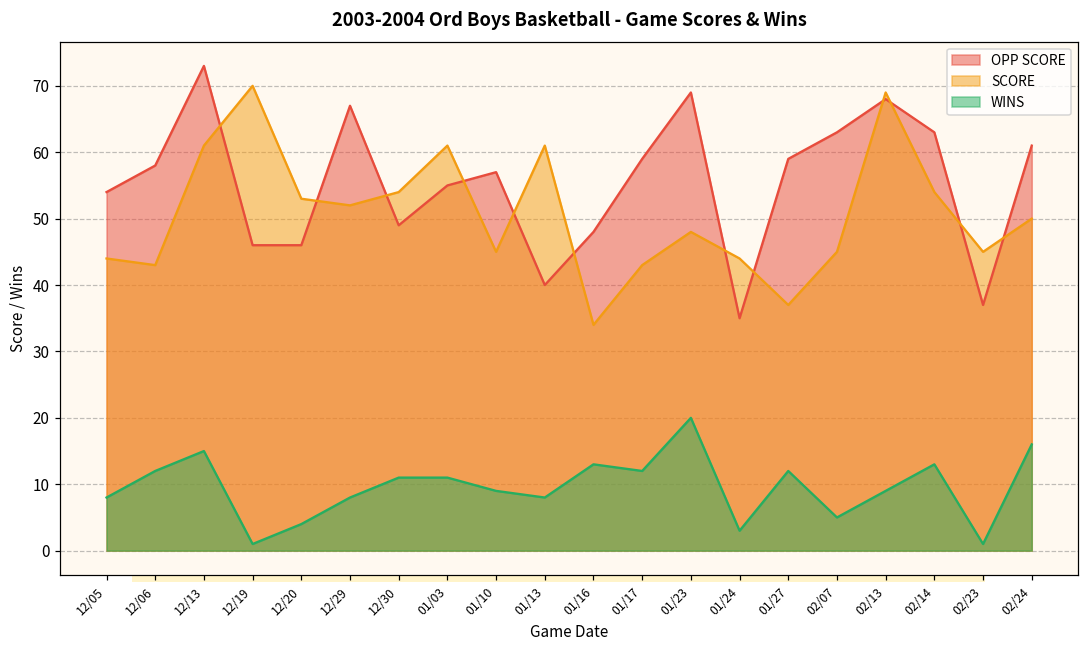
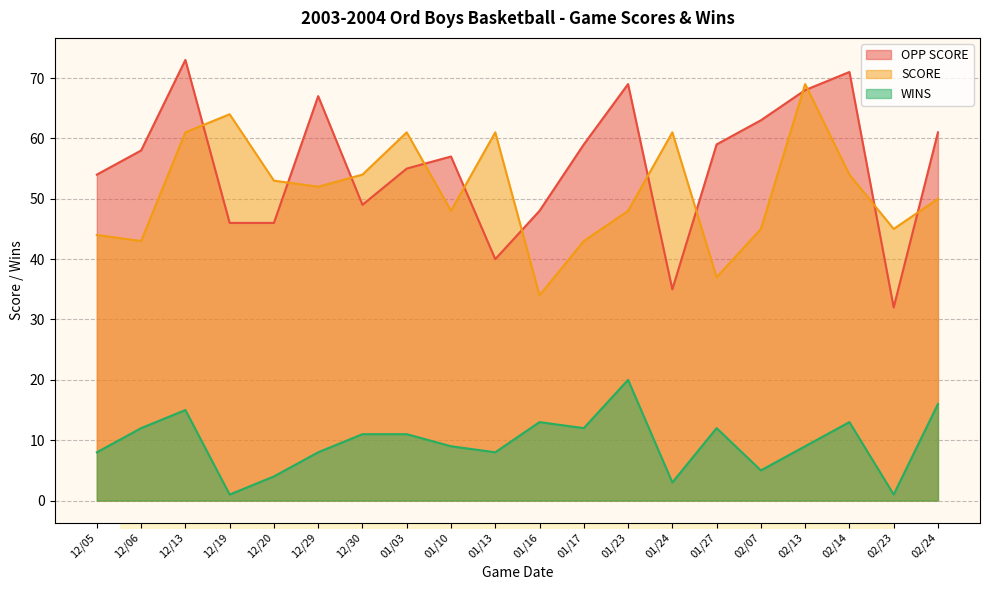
  {
    "OPP SCORE": {
      "12/05": 54,
      "12/06": 58,
      "12/13": 73,
      "12/19": 46,
      "12/20": 46,
      "12/29": 67,
      "12/30": 49,
      "01/03": 55,
      "01/10": 57,
      "01/13": 40,
      "01/16": 48,
      "01/17": 59,
      "01/23": 69,
      "01/24": 35,
      "01/27": 59,
      "02/07": 63,
      "02/13": 68,
-     "02/14": 63,
-     "02/23": 37,
+     "02/14": 71,
+     "02/23": 32,
      "02/24": 61
    },
    "SCORE": {
      "12/05": 44,
      "12/06": 43,
      "12/13": 61,
-     "12/19": 70,
+     "12/19": 64,
      "12/20": 53,
      "12/29": 52,
      "12/30": 54,
      "01/03": 61,
-     "01/10": 45,
+     "01/10": 48,
      "01/13": 61,
      "01/16": 34,
      "01/17": 43,
      "01/23": 48,
-     "01/24": 44,
+     "01/24": 61,
      "01/27": 37,
      "02/07": 45,
      "02/13": 69,
      "02/14": 54,
      "02/23": 45,
      "02/24": 50
    },
    "WINS": {
      "12/05": 8,
      "12/06": 12,
      "12/13": 15,
      "12/19": 1,
      "12/20": 4,
      "12/29": 8,
      "12/30": 11,
      "01/03": 11,
      "01/10": 9,
      "01/13": 8,
      "01/16": 13,
      "01/17": 12,
      "01/23": 20,
      "01/24": 3,
      "01/27": 12,
      "02/07": 5,
      "02/13": 9,
      "02/14": 13,
      "02/23": 1,
      "02/24": 16
    }
  }
